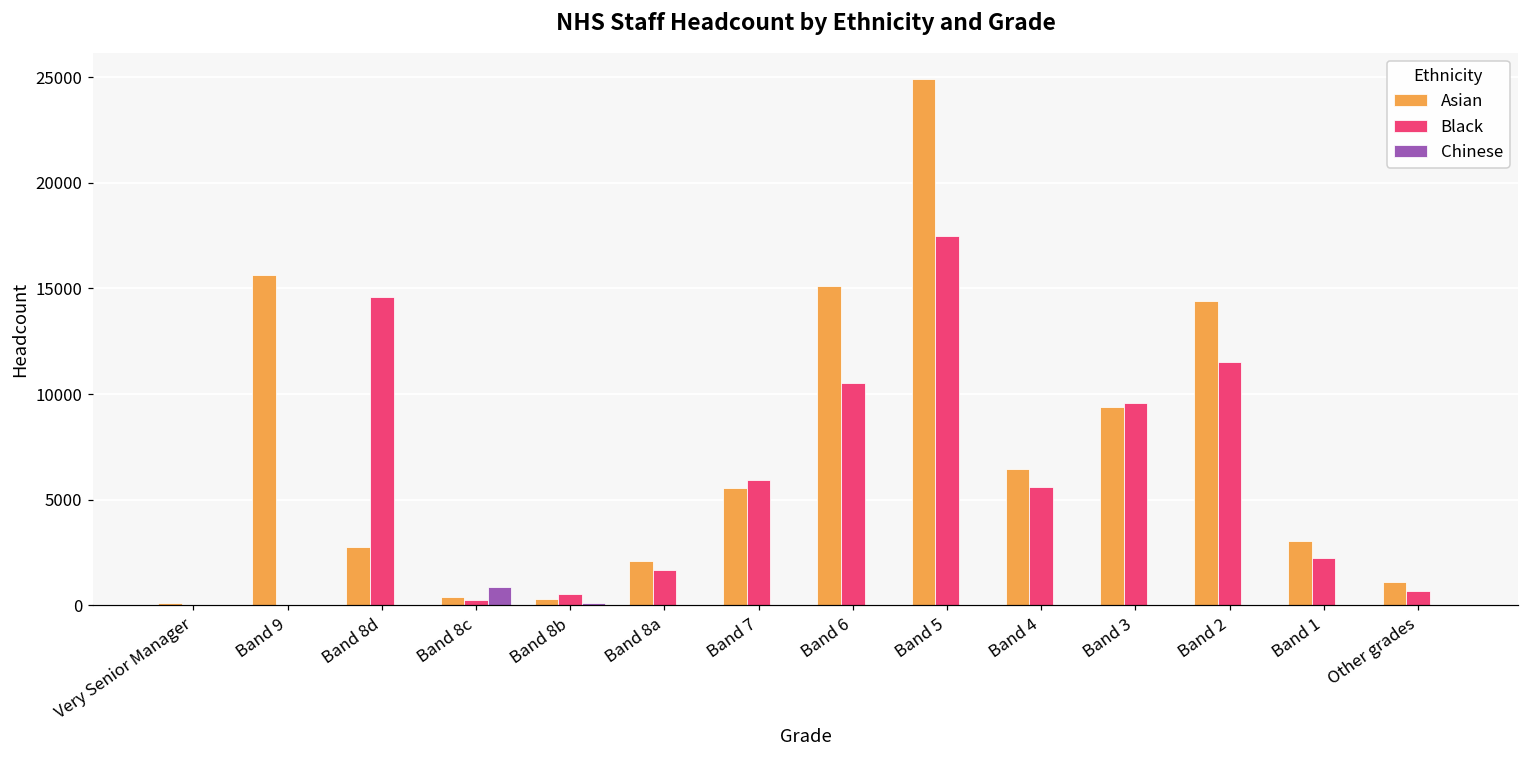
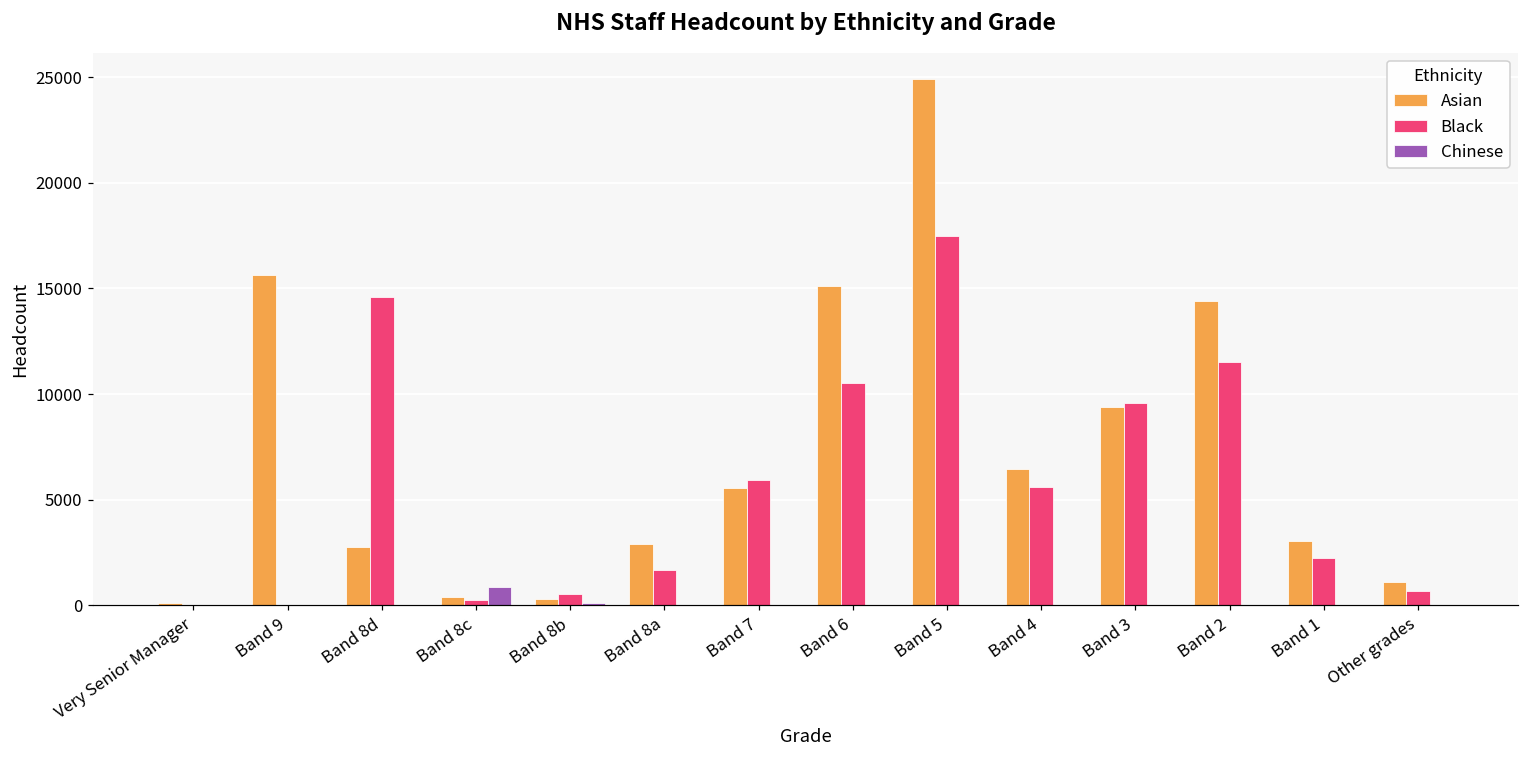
  {
    "Asian": {
      "Band 9": 15600,
      "Band 8d": 2800,
      "Band 8c": 400,
      "Band 8b": 300,
-     "Band 8a": 2100,
+     "Band 8a": 2900,
      "Band 7": 5500,
      "Band 6": 15100,
      "Band 5": 24900,
      "Band 4": 6500,
      "Band 3": 9400,
      "Band 2": 14400,
      "Band 1": 3000,
      "Other grades": 1100
    },
    "Black": {
      "Band 8d": 14600,
      "Band 8c": 200,
      "Band 8b": 500,
      "Band 8a": 1700,
      "Band 7": 5900,
      "Band 6": 10500,
      "Band 5": 17500,
      "Band 4": 5600,
      "Band 3": 9600,
      "Band 2": 11500,
      "Band 1": 2300,
      "Other grades": 700
    },
    "Chinese": {
      "Band 8c": 900,
      "Band 8a": 0,
      "Band 7": 0,
      "Band 6": 0,
      "Band 5": 0,
      "Band 4": 0,
      "Band 3": 0,
      "Band 2": 0,
      "Band 1": 0,
      "Other grades": 0
    }
  }
